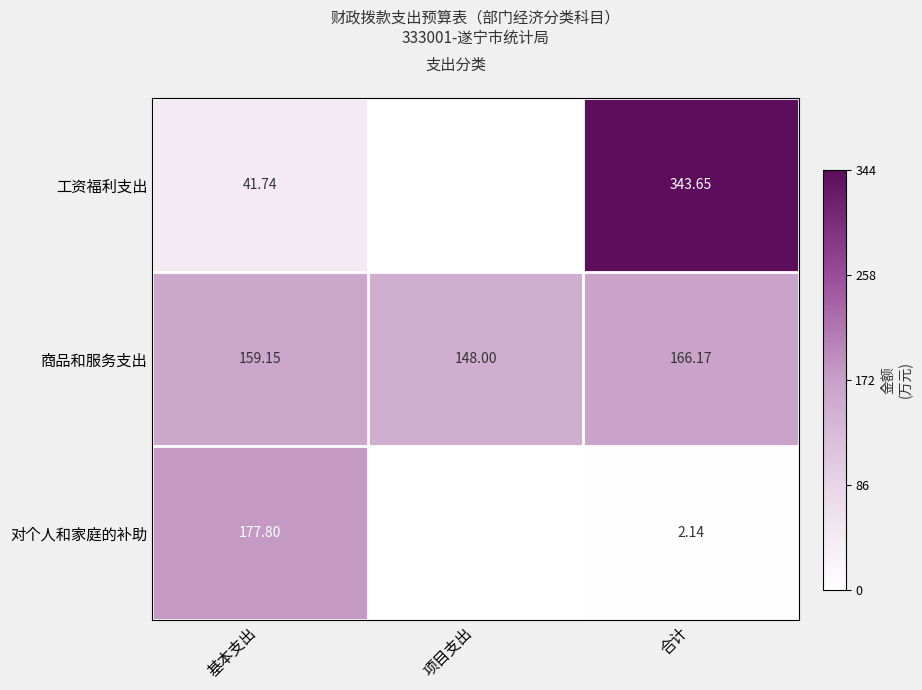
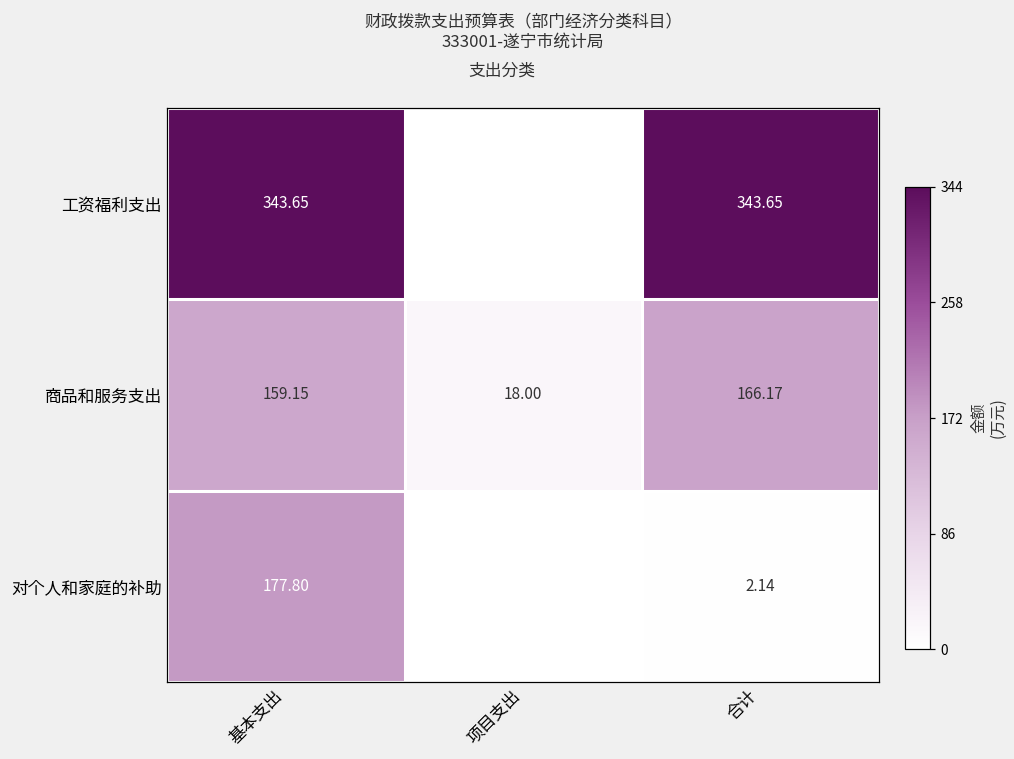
  {
    "工资福利支出": {
-     "基本支出": 41.74,
+     "基本支出": 343.65,
      "合计": 343.65
    },
    "商品和服务支出": {
      "基本支出": 159.15,
-     "项目支出": 148.00,
+     "项目支出": 18.00,
      "合计": 166.17
    },
    "对个人和家庭的补助": {
      "基本支出": 177.80,
      "合计": 2.14
    }
  }
